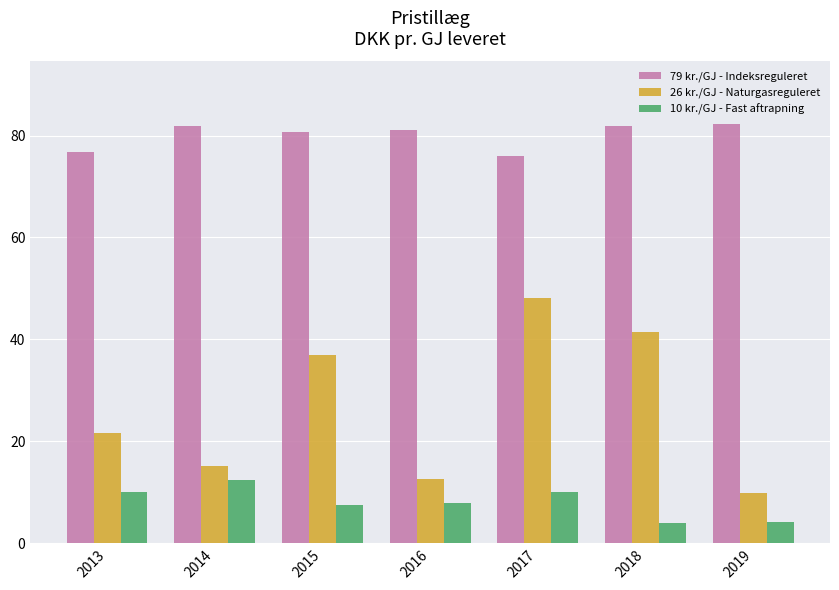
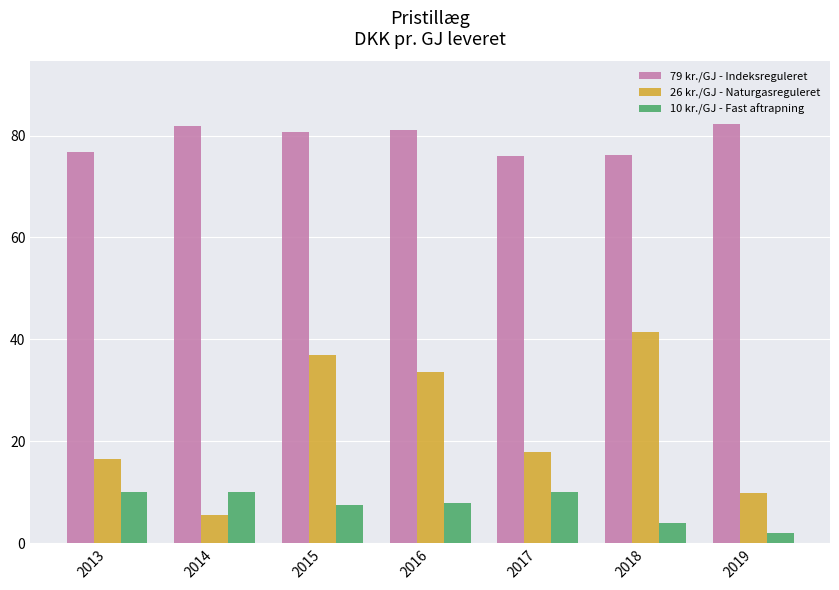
  {
    "79 kr./GJ - Indeksreguleret": {
      "2013": 77,
      "2014": 82,
      "2015": 81,
      "2016": 81,
      "2017": 76,
-     "2018": 82,
+     "2018": 76,
      "2019": 82
    },
    "26 kr./GJ - Naturgasreguleret": {
-     "2013": 22,
-     "2014": 15,
+     "2013": 17,
+     "2014": 6,
      "2015": 37,
-     "2016": 13,
-     "2017": 48,
+     "2016": 34,
+     "2017": 18,
      "2018": 42,
      "2019": 10
    },
    "10 kr./GJ - Fast aftrapning": {
      "2013": 10,
-     "2014": 13,
+     "2014": 10,
      "2015": 8,
      "2016": 8,
      "2017": 10,
      "2018": 4,
-     "2019": 4
+     "2019": 2
    }
  }
